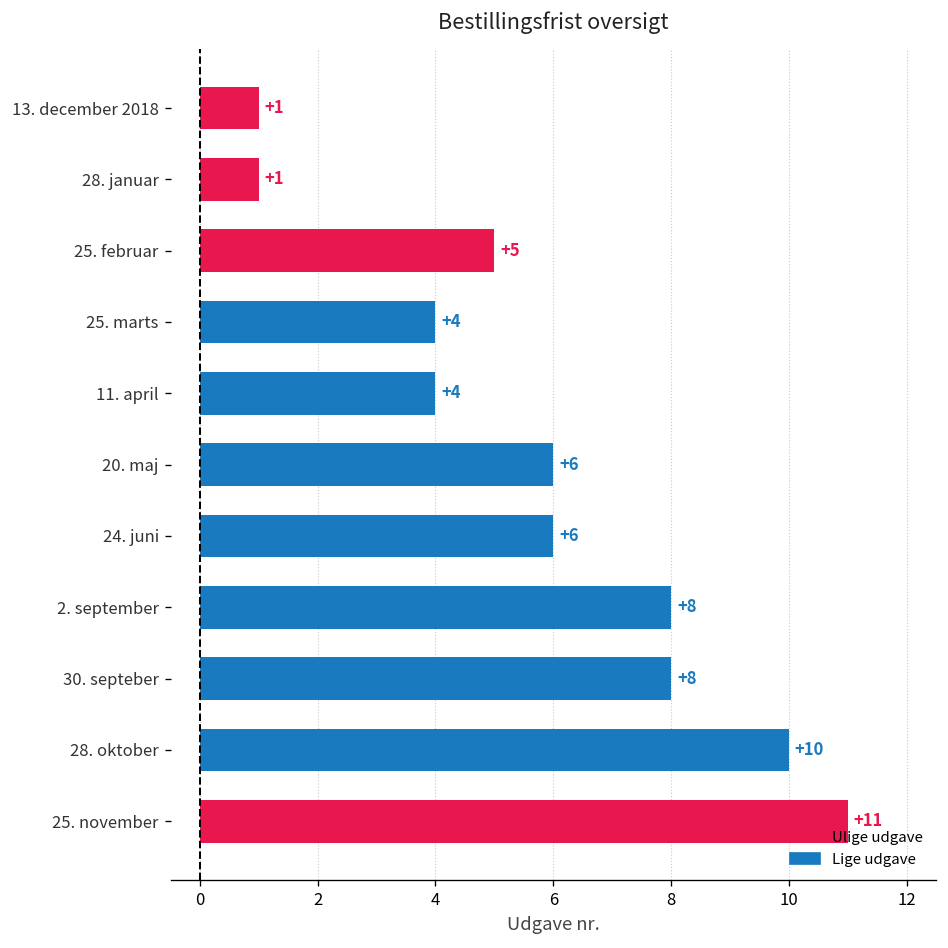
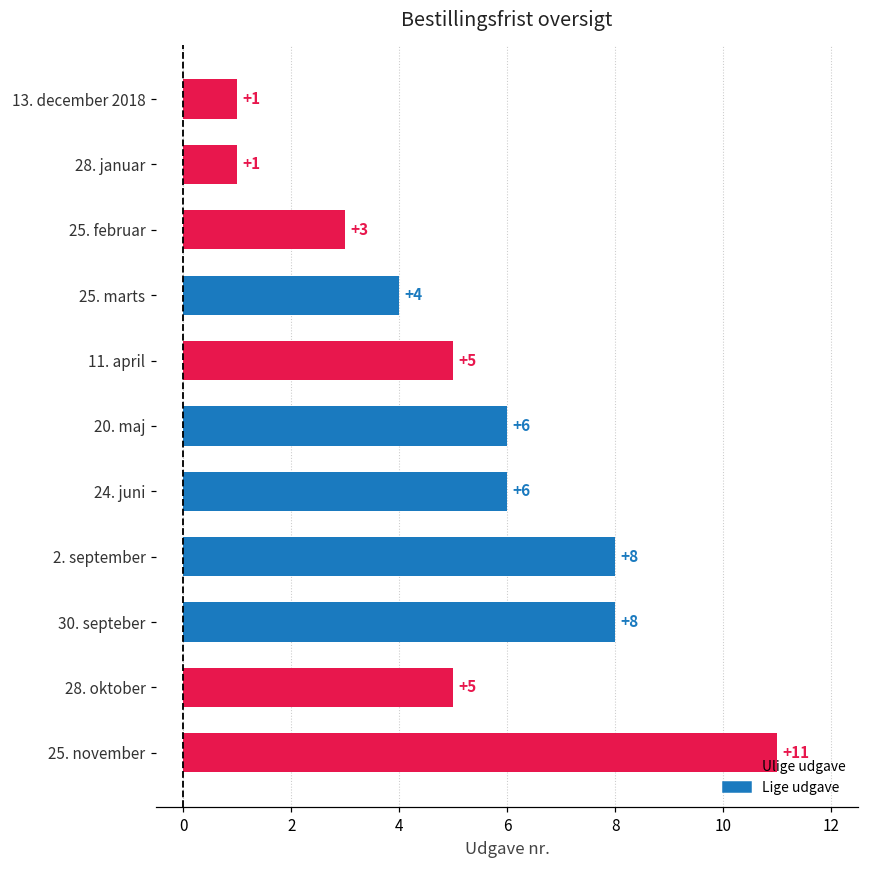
  {
    "13. december 2018": "+1",
    "28. januar": "+1",
-   "25. februar": "+5",
+   "25. februar": "+3",
    "25. marts": "+4",
-   "11. april": "+4",
+   "11. april": "+5",
    "20. maj": "+6",
    "24. juni": "+6",
    "2. september": "+8",
    "30. septeber": "+8",
-   "28. oktober": "+10",
+   "28. oktober": "+5",
    "25. november": "+11"
  }
